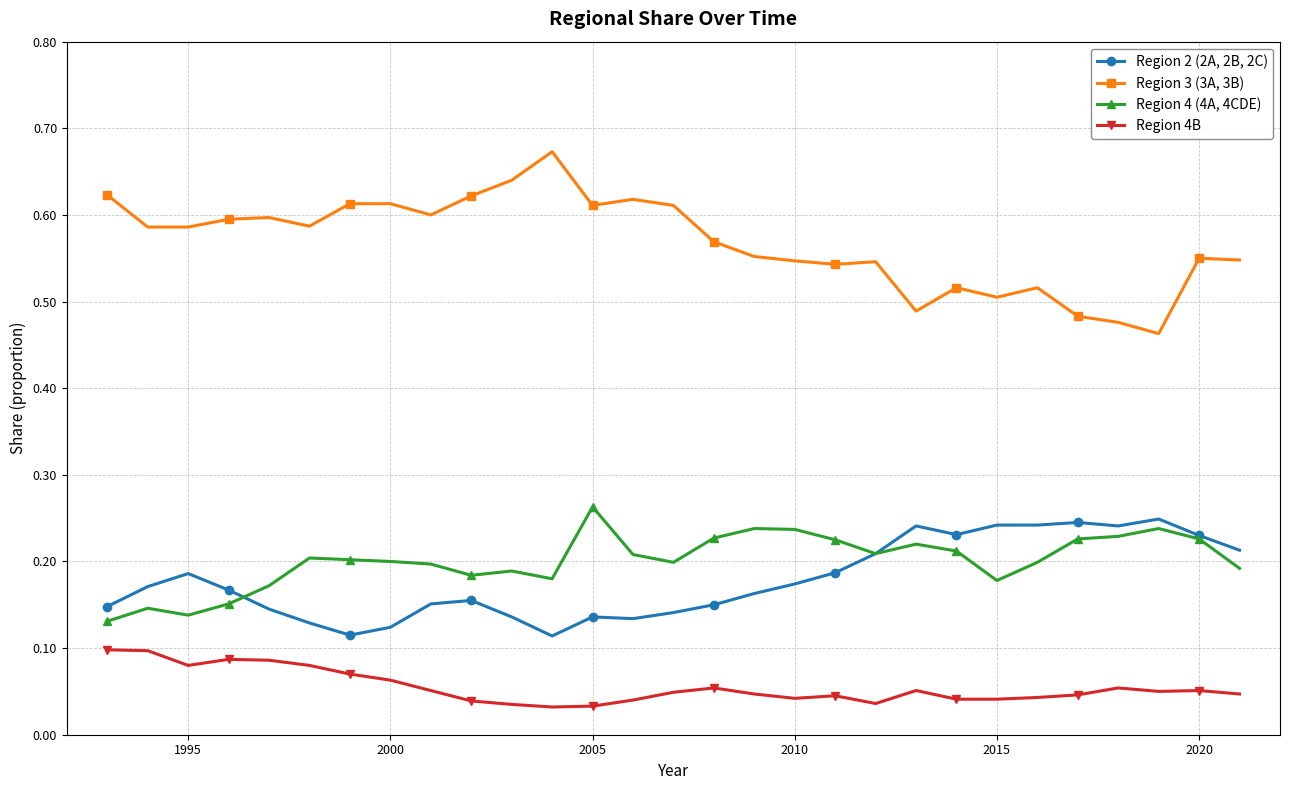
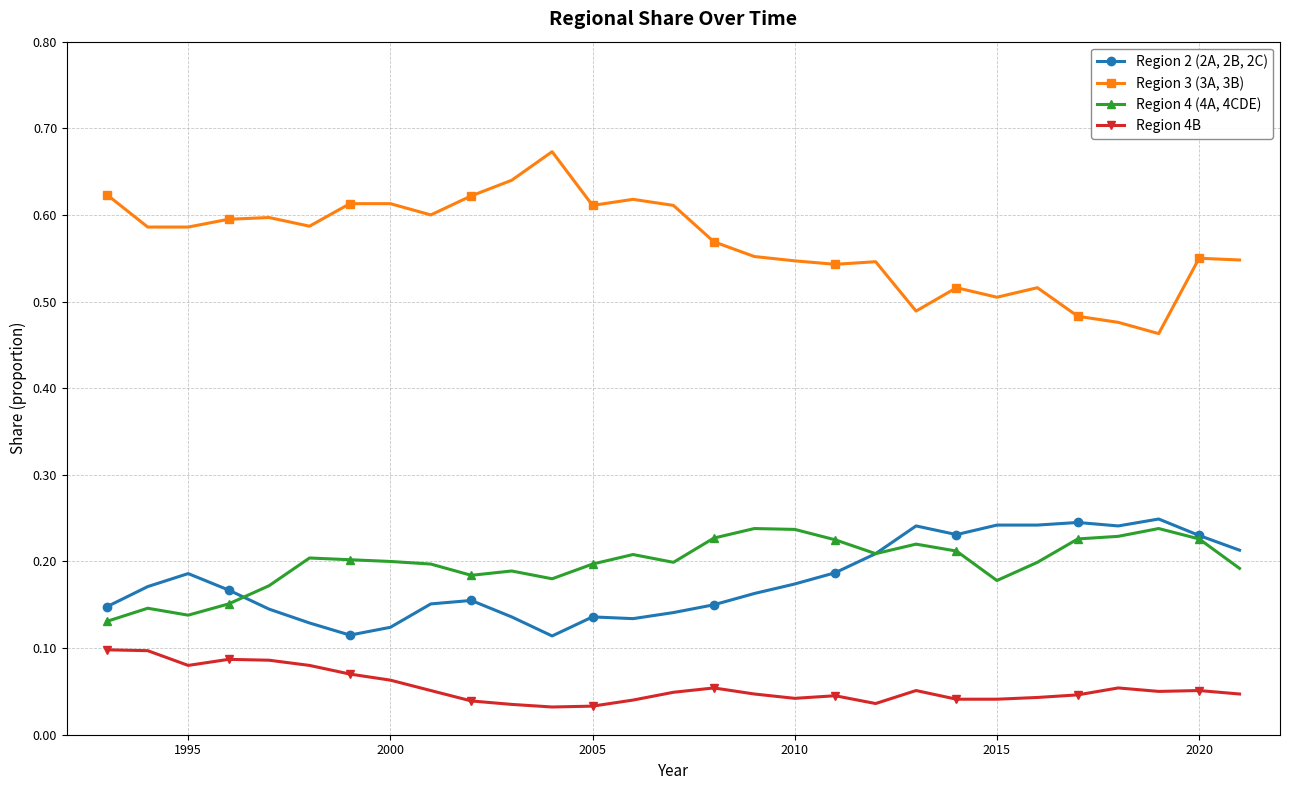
  {
    "Region 2 (2A, 2B, 2C)": {
      "1995": 0.19,
      "2000": 0.12,
      "2005": 0.14,
      "2010": 0.17,
      "2015": 0.24,
      "2020": 0.23
    },
    "Region 3 (3A, 3B)": {
      "1995": 0.59,
      "2000": 0.61,
      "2005": 0.61,
      "2010": 0.55,
      "2015": 0.51,
      "2020": 0.55
    },
    "Region 4 (4A, 4CDE)": {
      "1995": 0.14,
      "2000": 0.20,
-     "2005": 0.26,
+     "2005": 0.20,
      "2010": 0.24,
      "2015": 0.18,
      "2020": 0.23
    },
    "Region 4B": {
      "1995": 0.08,
      "2000": 0.06,
      "2005": 0.03,
      "2010": 0.04,
      "2015": 0.04,
      "2020": 0.05
    }
  }
